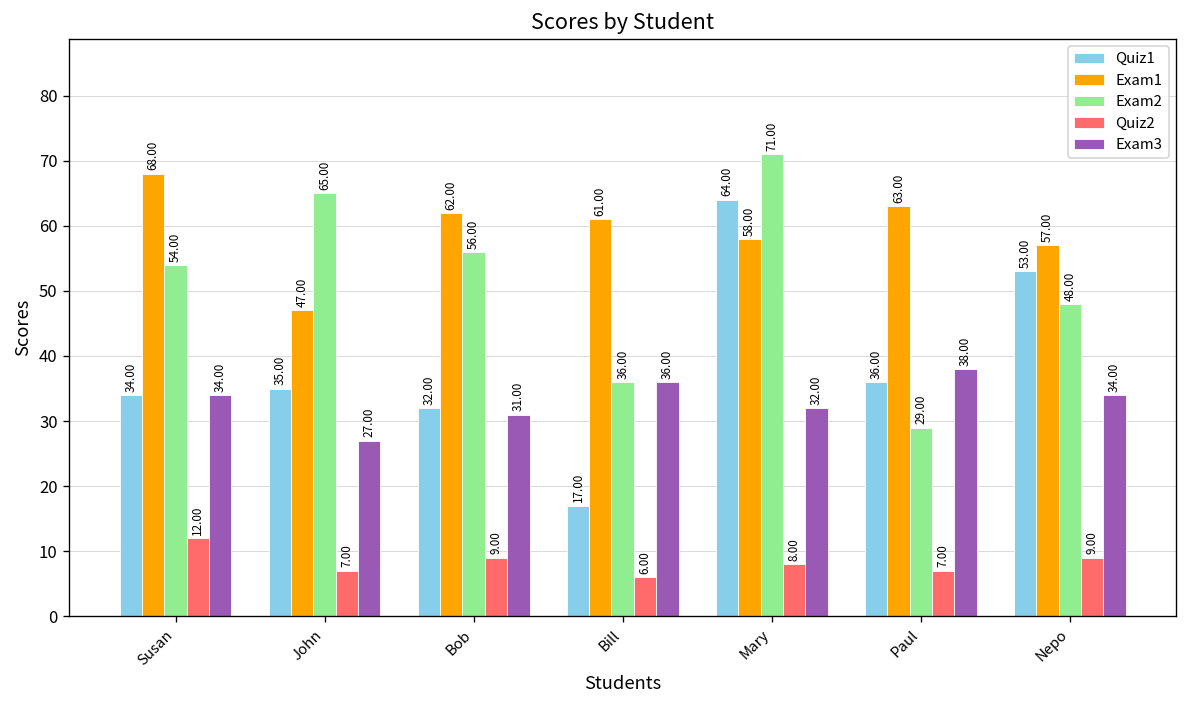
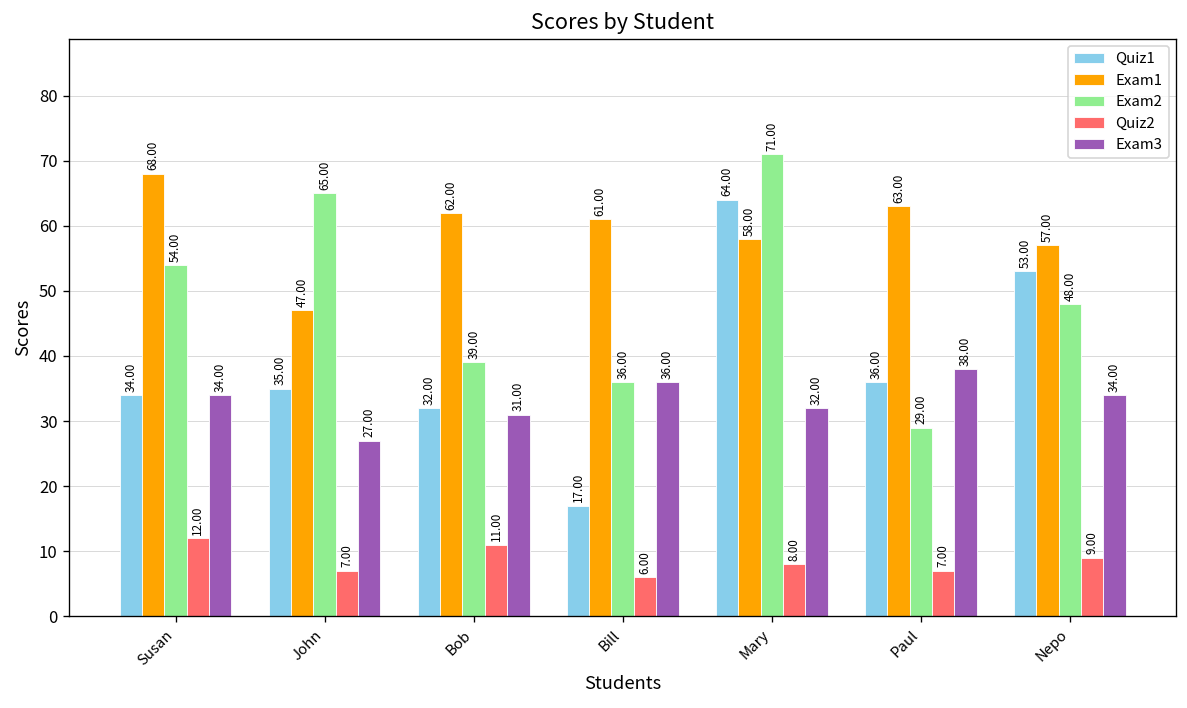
  {
    "Quiz1": {
      "Susan": 34.00,
      "John": 35.00,
      "Bob": 32.00,
      "Bill": 17.00,
      "Mary": 64.00,
      "Paul": 36.00,
      "Nepo": 53.00
    },
    "Exam1": {
      "Susan": 68.00,
      "John": 47.00,
      "Bob": 62.00,
      "Bill": 61.00,
      "Mary": 58.00,
      "Paul": 63.00,
      "Nepo": 57.00
    },
    "Exam2": {
      "Susan": 54.00,
      "John": 65.00,
-     "Bob": 56.00,
+     "Bob": 39.00,
      "Bill": 36.00,
      "Mary": 71.00,
      "Paul": 29.00,
      "Nepo": 48.00
    },
    "Quiz2": {
      "Susan": 12.00,
      "John": 7.00,
-     "Bob": 9.00,
+     "Bob": 11.00,
      "Bill": 6.00,
      "Mary": 8.00,
      "Paul": 7.00,
      "Nepo": 9.00
    },
    "Exam3": {
      "Susan": 34.00,
      "John": 27.00,
      "Bob": 31.00,
      "Bill": 36.00,
      "Mary": 32.00,
      "Paul": 38.00,
      "Nepo": 34.00
    }
  }
